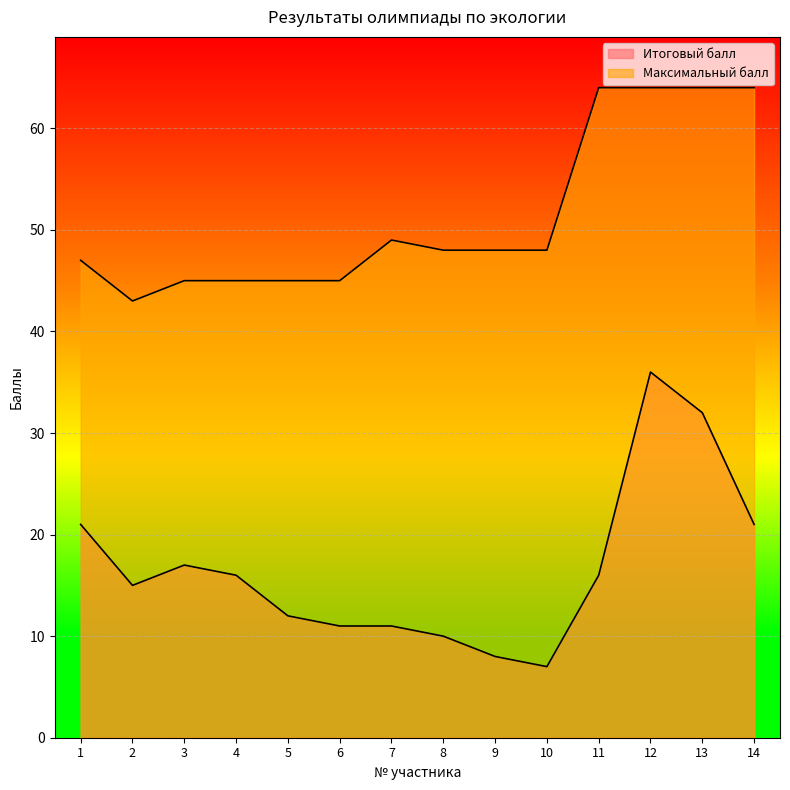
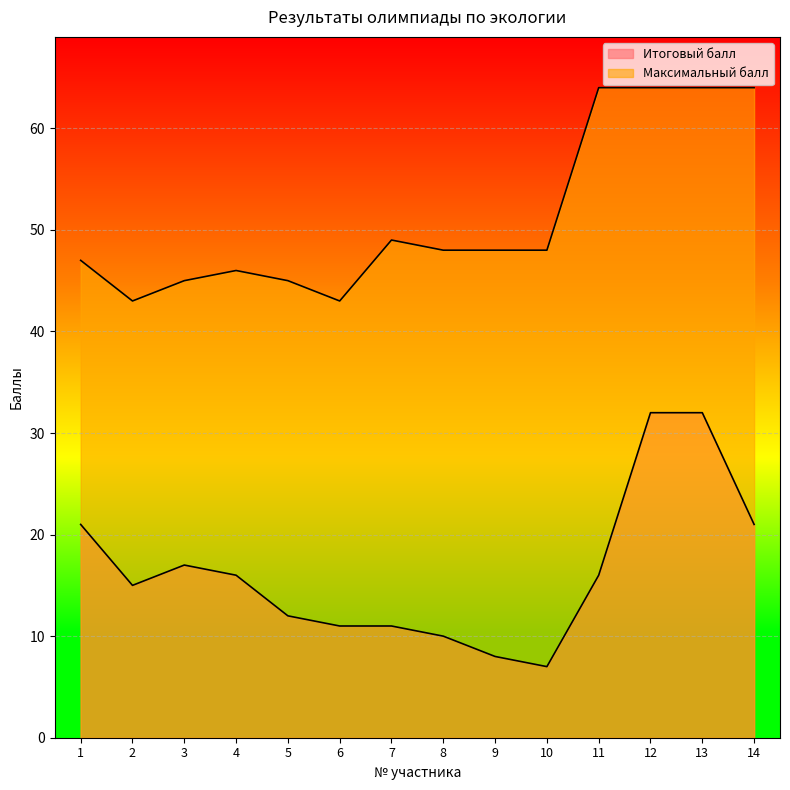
  {
    "Итоговый балл": {
      "1": 21,
      "2": 15,
      "3": 17,
      "4": 16,
      "5": 12,
      "6": 11,
      "7": 11,
      "8": 10,
      "9": 8,
      "10": 7,
      "11": 16,
-     "12": 36,
+     "12": 32,
      "13": 32,
      "14": 21
    },
    "Максимальный балл": {
      "1": 47,
      "2": 43,
      "3": 45,
-     "4": 45,
+     "4": 46,
      "5": 45,
-     "6": 45,
+     "6": 43,
      "7": 49,
      "8": 48,
      "9": 48,
      "10": 48,
      "11": 64,
      "12": 64,
      "13": 64,
      "14": 64
    }
  }
